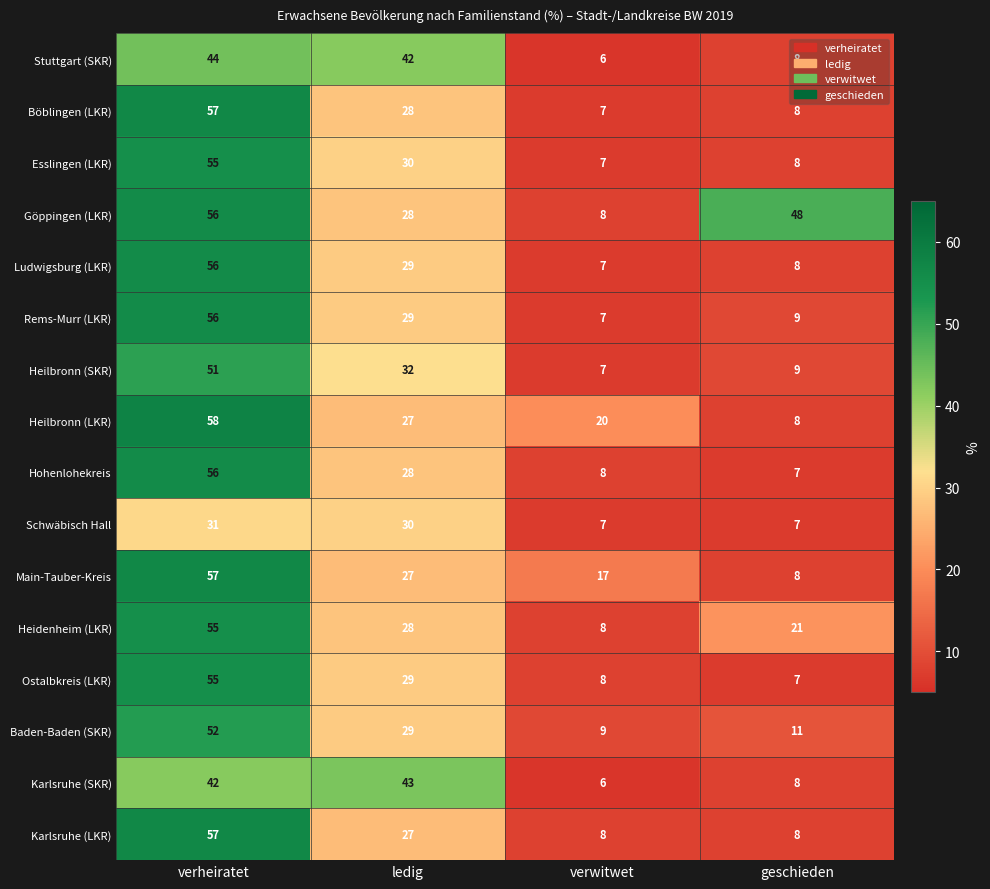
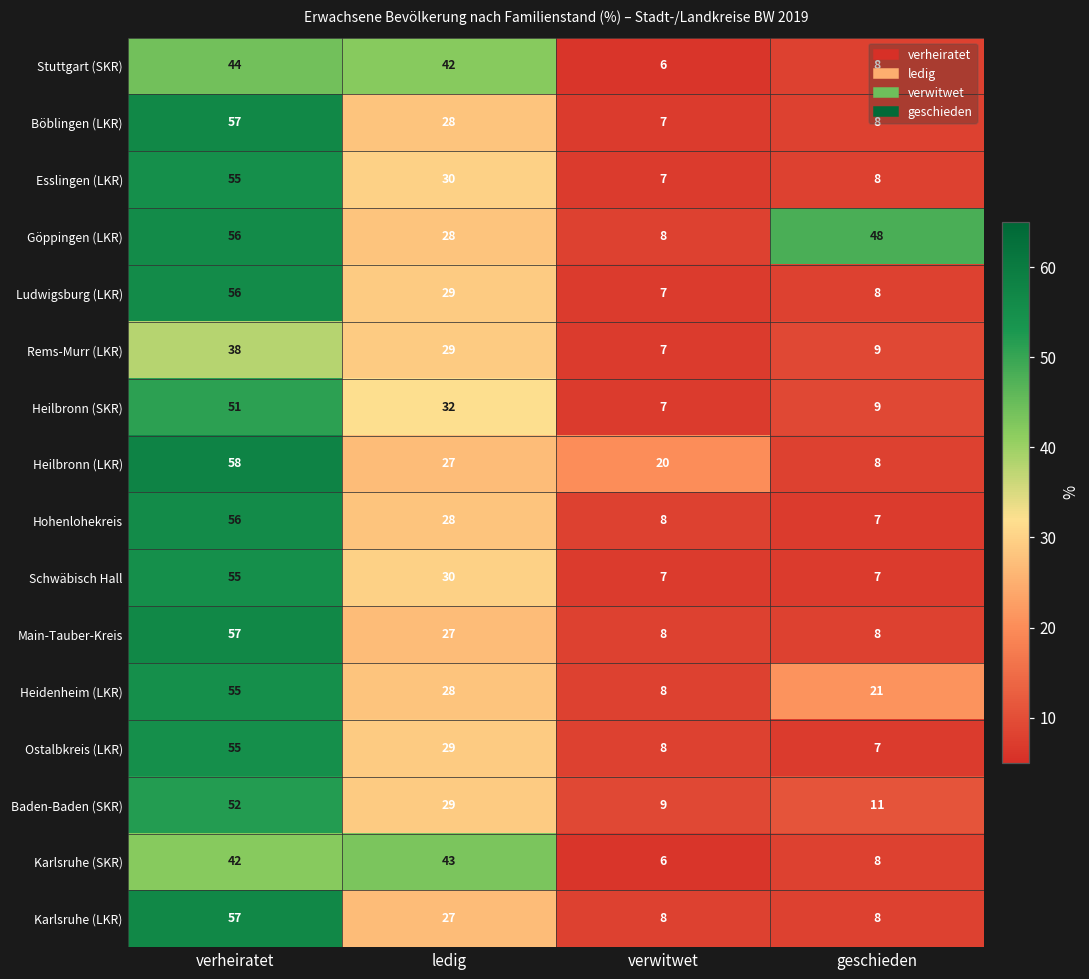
  {
    "Stuttgart (SKR)": {
      "verheiratet": 44,
      "ledig": 42,
      "verwitwet": 6
    },
    "Böblingen (LKR)": {
      "verheiratet": 57,
      "ledig": 28,
      "verwitwet": 7
    },
    "Esslingen (LKR)": {
      "verheiratet": 55,
      "ledig": 30,
      "verwitwet": 7,
      "geschieden": 8
    },
    "Göppingen (LKR)": {
      "verheiratet": 56,
      "ledig": 28,
      "verwitwet": 8,
      "geschieden": 48
    },
    "Ludwigsburg (LKR)": {
      "verheiratet": 56,
      "ledig": 29,
      "verwitwet": 7,
      "geschieden": 8
    },
    "Rems-Murr (LKR)": {
-     "verheiratet": 56,
+     "verheiratet": 38,
      "ledig": 29,
      "verwitwet": 7,
      "geschieden": 9
    },
    "Heilbronn (SKR)": {
      "verheiratet": 51,
      "ledig": 32,
      "verwitwet": 7,
      "geschieden": 9
    },
    "Heilbronn (LKR)": {
      "verheiratet": 58,
      "ledig": 27,
      "verwitwet": 20,
      "geschieden": 8
    },
    "Hohenlohekreis": {
      "verheiratet": 56,
      "ledig": 28,
      "verwitwet": 8,
      "geschieden": 7
    },
    "Schwäbisch Hall": {
-     "verheiratet": 31,
+     "verheiratet": 55,
      "ledig": 30,
      "verwitwet": 7,
      "geschieden": 7
    },
    "Main-Tauber-Kreis": {
      "verheiratet": 57,
      "ledig": 27,
-     "verwitwet": 17,
+     "verwitwet": 8,
      "geschieden": 8
    },
    "Heidenheim (LKR)": {
      "verheiratet": 55,
      "ledig": 28,
      "verwitwet": 8,
      "geschieden": 21
    },
    "Ostalbkreis (LKR)": {
      "verheiratet": 55,
      "ledig": 29,
      "verwitwet": 8,
      "geschieden": 7
    },
    "Baden-Baden (SKR)": {
      "verheiratet": 52,
      "ledig": 29,
      "verwitwet": 9,
      "geschieden": 11
    },
    "Karlsruhe (SKR)": {
      "verheiratet": 42,
      "ledig": 43,
      "verwitwet": 6,
      "geschieden": 8
    },
    "Karlsruhe (LKR)": {
      "verheiratet": 57,
      "ledig": 27,
      "verwitwet": 8,
      "geschieden": 8
    }
  }
